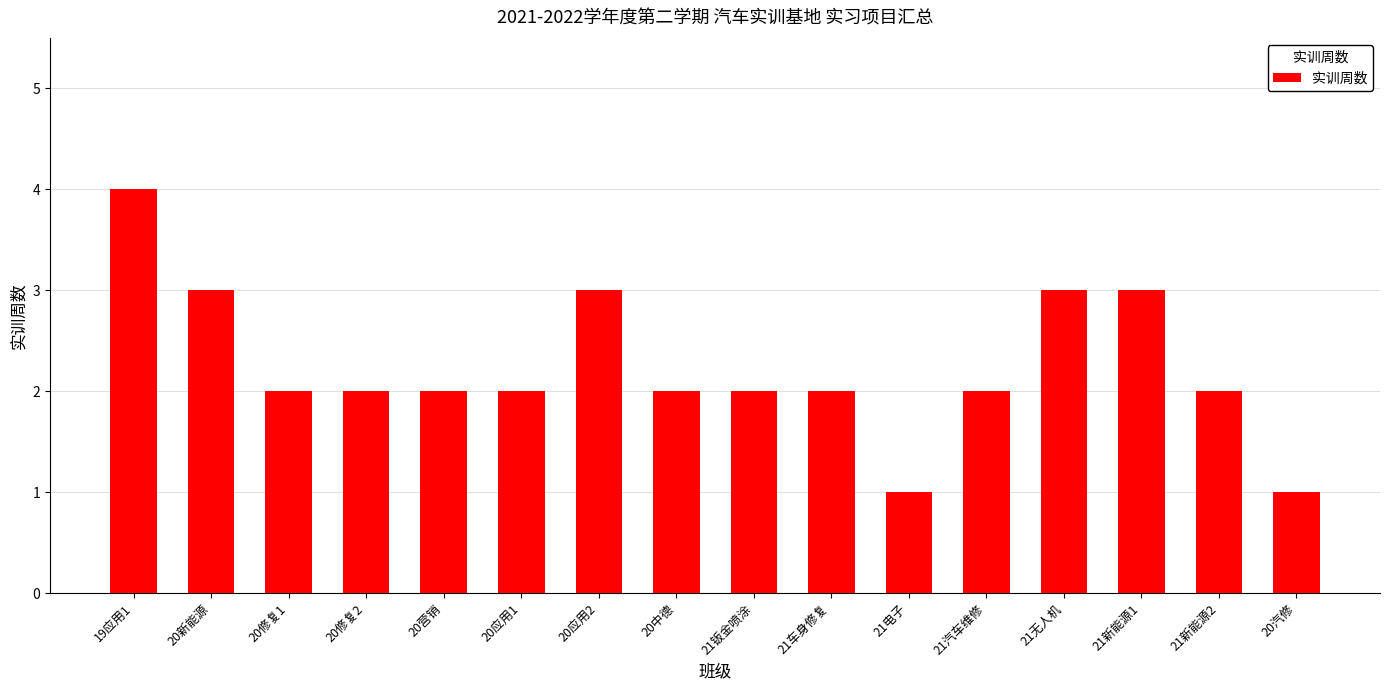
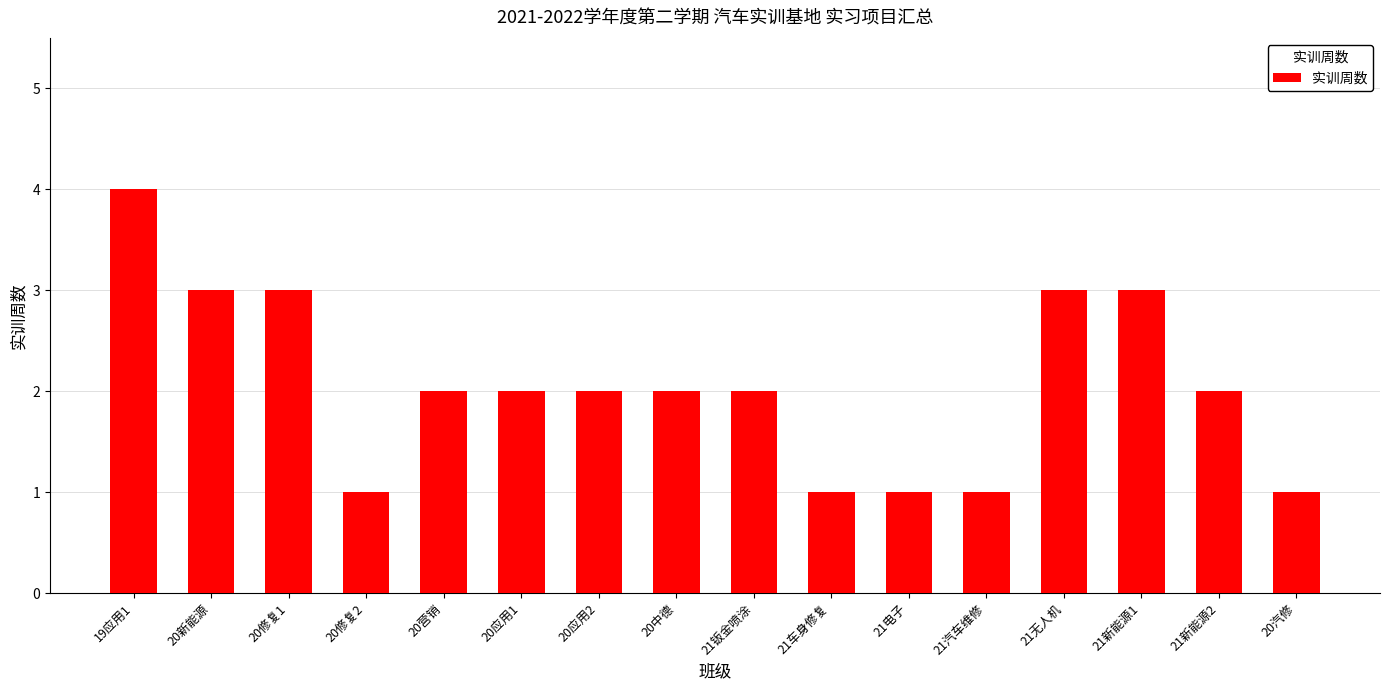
  {
    "19应用1": 4,
    "20新能源": 3,
-   "20修复1": 2,
-   "20修复2": 2,
+   "20修复1": 3,
+   "20修复2": 1,
    "20营销": 2,
    "20应用1": 2,
-   "20应用2": 3,
+   "20应用2": 2,
    "20中德": 2,
    "21钣金喷涂": 2,
-   "21车身修复": 2,
+   "21车身修复": 1,
    "21电子": 1,
-   "21汽车维修": 2,
+   "21汽车维修": 1,
    "21无人机": 3,
    "21新能源1": 3,
    "21新能源2": 2,
    "20汽修": 1
  }
